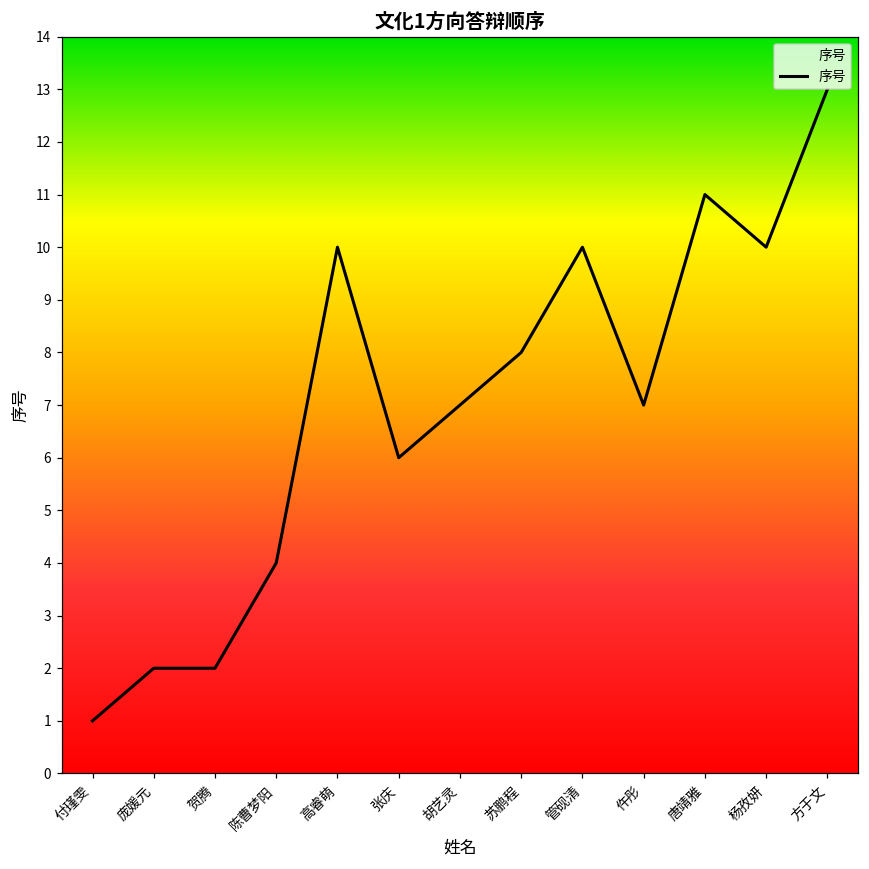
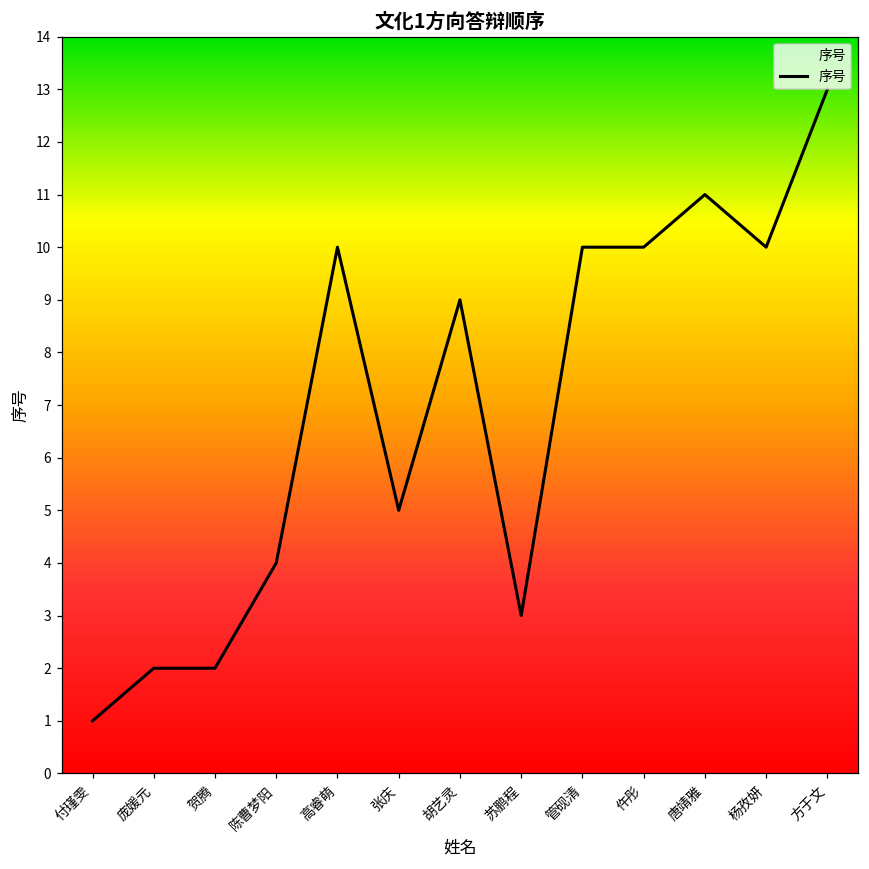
  {
    "付瑾雯": 1,
    "庞媛元": 2,
    "贺腾": 2,
    "陈曹梦阳": 4,
    "高睿萌": 10,
-   "张庆": 6,
-   "胡艺灵": 7,
-   "苏鹏程": 8,
+   "张庆": 5,
+   "胡艺灵": 9,
+   "苏鹏程": 3,
    "管砚清": 10,
-   "仵彤": 7,
+   "仵彤": 10,
    "唐靖雅": 11,
    "杨孜妍": 10
  }
